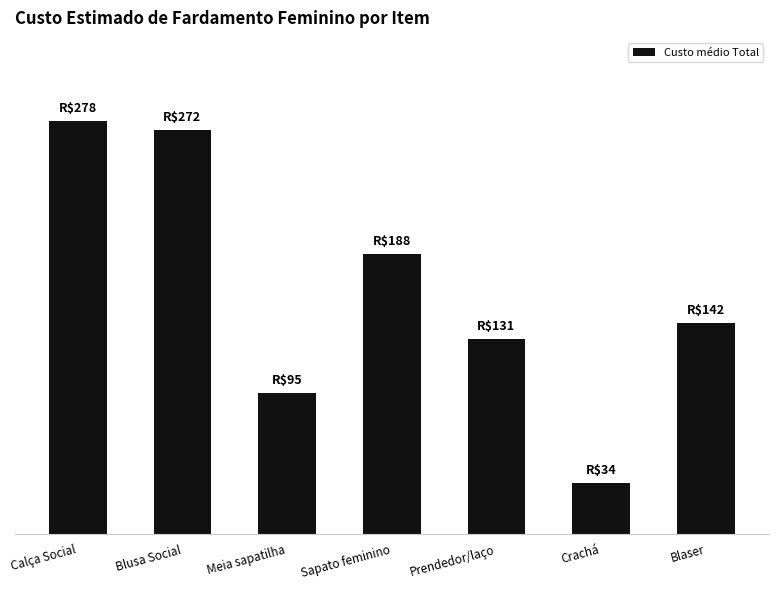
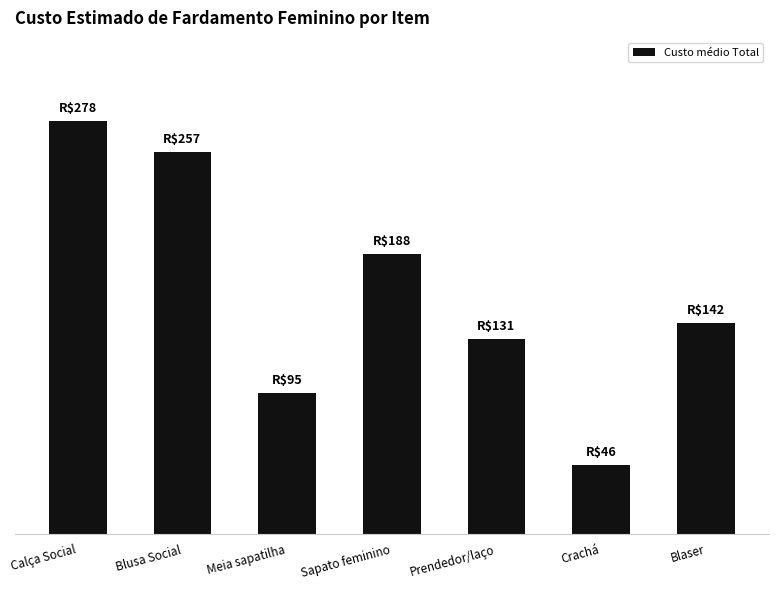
  {
    "Calça Social": "$278",
-   "Blusa Social": "$272",
+   "Blusa Social": "$257",
    "Meia sapatilha": "$95",
    "Sapato feminino": "$188",
    "Prendedor/laço": "$131",
-   "Crachá": "$34",
+   "Crachá": "$46",
    "Blaser": "$142"
  }
